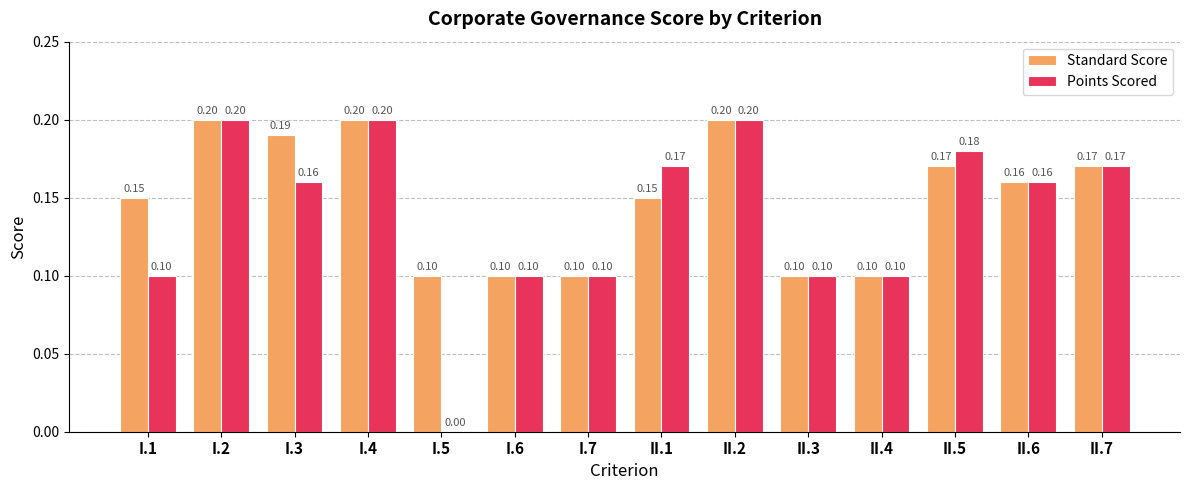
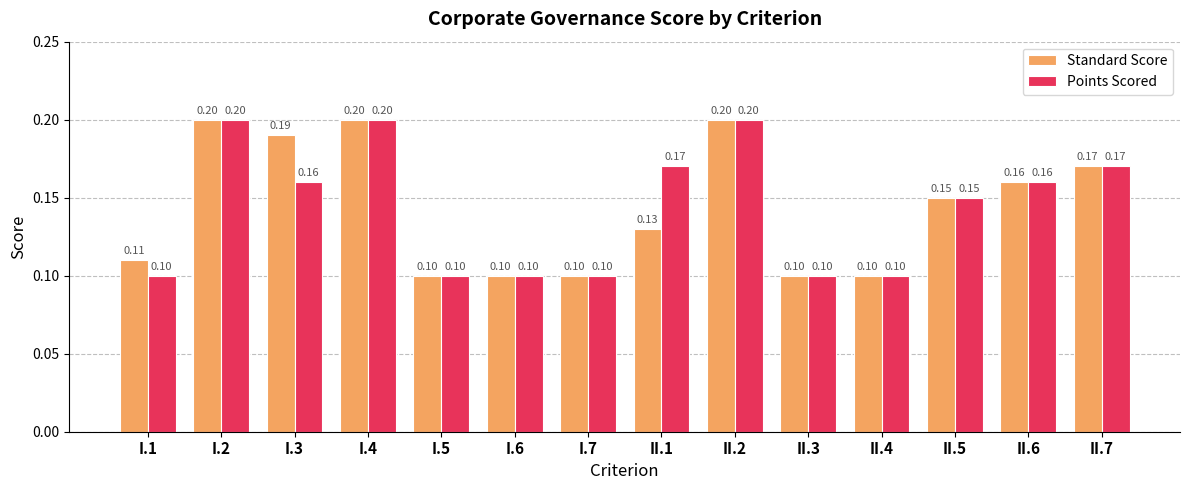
  {
    "Standard Score": {
-     "I.1": 0.15,
+     "I.1": 0.11,
      "I.2": 0.20,
      "I.3": 0.19,
      "I.4": 0.20,
      "I.5": 0.10,
      "I.6": 0.10,
      "I.7": 0.10,
-     "II.1": 0.15,
+     "II.1": 0.13,
      "II.2": 0.20,
      "II.3": 0.10,
      "II.4": 0.10,
-     "II.5": 0.17,
+     "II.5": 0.15,
      "II.6": 0.16,
      "II.7": 0.17
    },
    "Points Scored": {
      "I.1": 0.10,
      "I.2": 0.20,
      "I.3": 0.16,
      "I.4": 0.20,
-     "I.5": 0.00,
+     "I.5": 0.10,
      "I.6": 0.10,
      "I.7": 0.10,
      "II.1": 0.17,
      "II.2": 0.20,
      "II.3": 0.10,
      "II.4": 0.10,
-     "II.5": 0.18,
+     "II.5": 0.15,
      "II.6": 0.16,
      "II.7": 0.17
    }
  }
